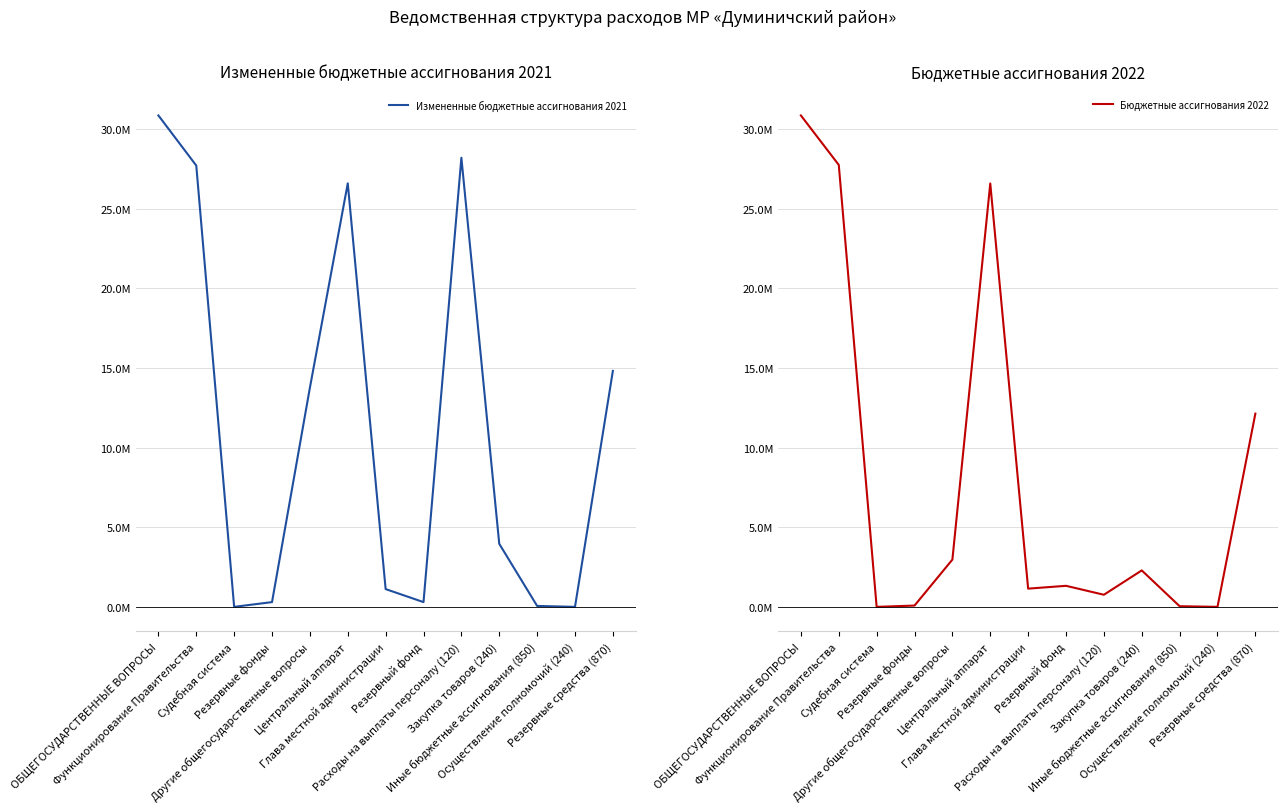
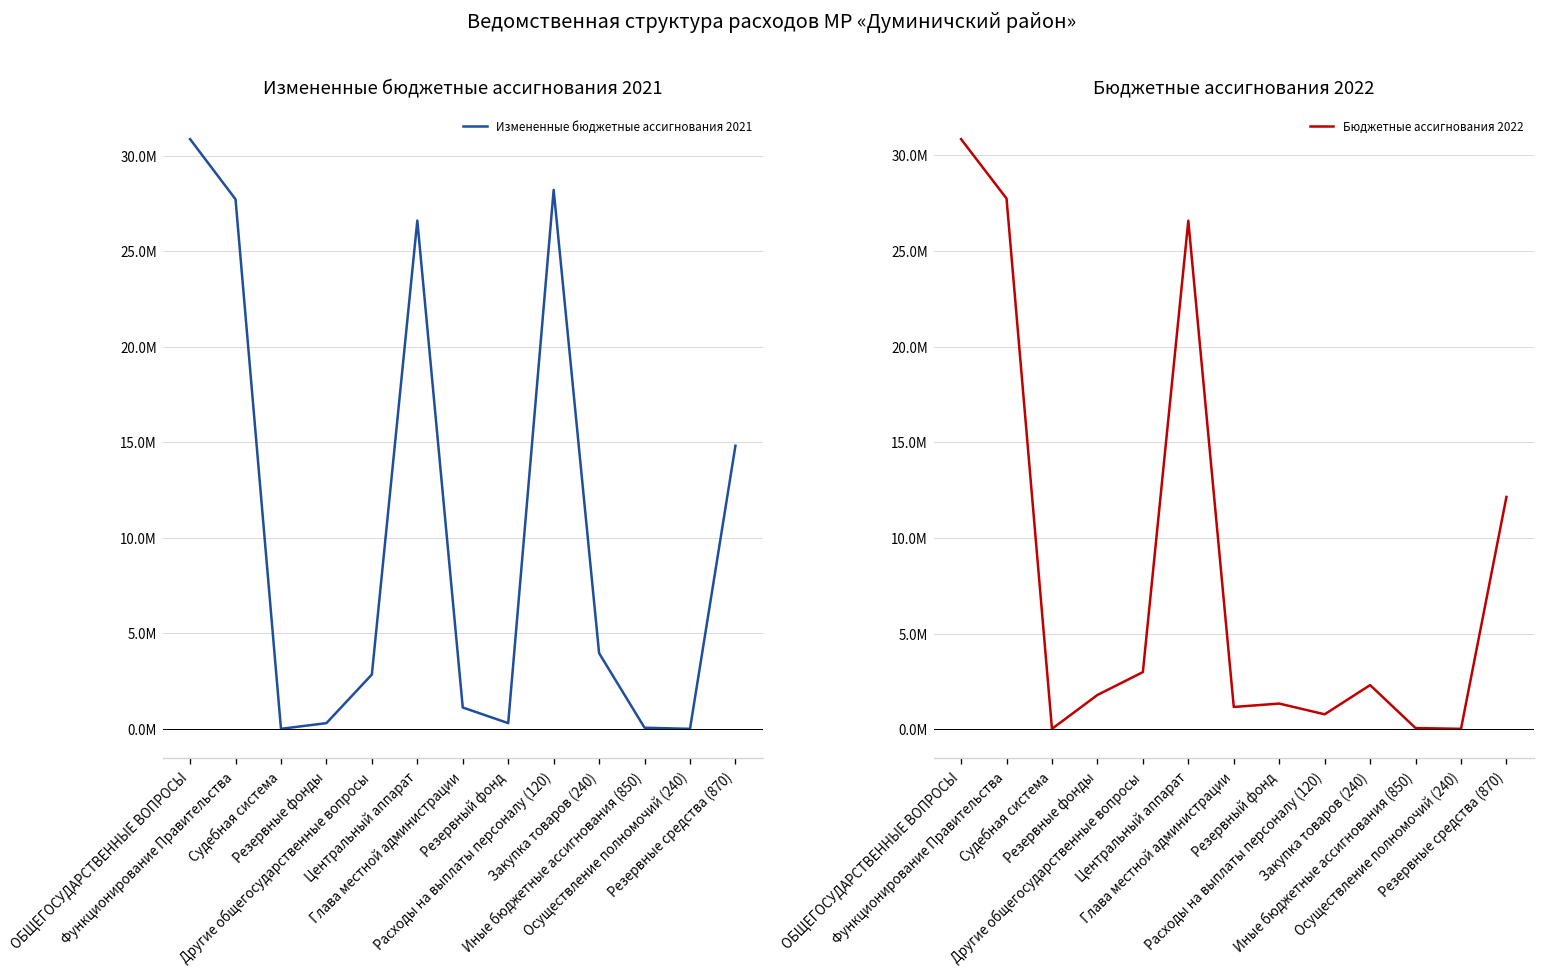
  {
    "Измененные бюджетные ассигнования 2021": {
      "ОБЩЕГОСУДАРСТВЕННЫЕ ВОПРОСЫ": 30900000,
      "Функционирование Правительства": 27700000,
      "Судебная система": 0,
      "Резервные фонды": 300000,
-     "Другие общегосударственные вопросы": 13800000,
+     "Другие общегосударственные вопросы": 2800000,
      "Центральный аппарат": 26600000,
      "Глава местной администрации": 1100000,
      "Резервный фонд": 300000,
      "Расходы на выплаты персоналу (120)": 28200000,
      "Закупка товаров (240)": 4000000,
      "Иные бюджетные ассигнования (850)": 100000,
      "Осуществление полномочий (240)": 0,
      "Резервные средства (870)": 14800000
    },
    "Бюджетные ассигнования 2022": {
      "ОБЩЕГОСУДАРСТВЕННЫЕ ВОПРОСЫ": 30800000,
      "Функционирование Правительства": 27700000,
      "Судебная система": 0,
-     "Резервные фонды": 100000,
+     "Резервные фонды": 1800000,
      "Другие общегосударственные вопросы": 3000000,
      "Центральный аппарат": 26600000,
      "Глава местной администрации": 1200000,
      "Резервный фонд": 1300000,
      "Расходы на выплаты персоналу (120)": 800000,
      "Закупка товаров (240)": 2300000,
      "Иные бюджетные ассигнования (850)": 100000,
      "Осуществление полномочий (240)": 0,
      "Резервные средства (870)": 12100000
    }
  }
